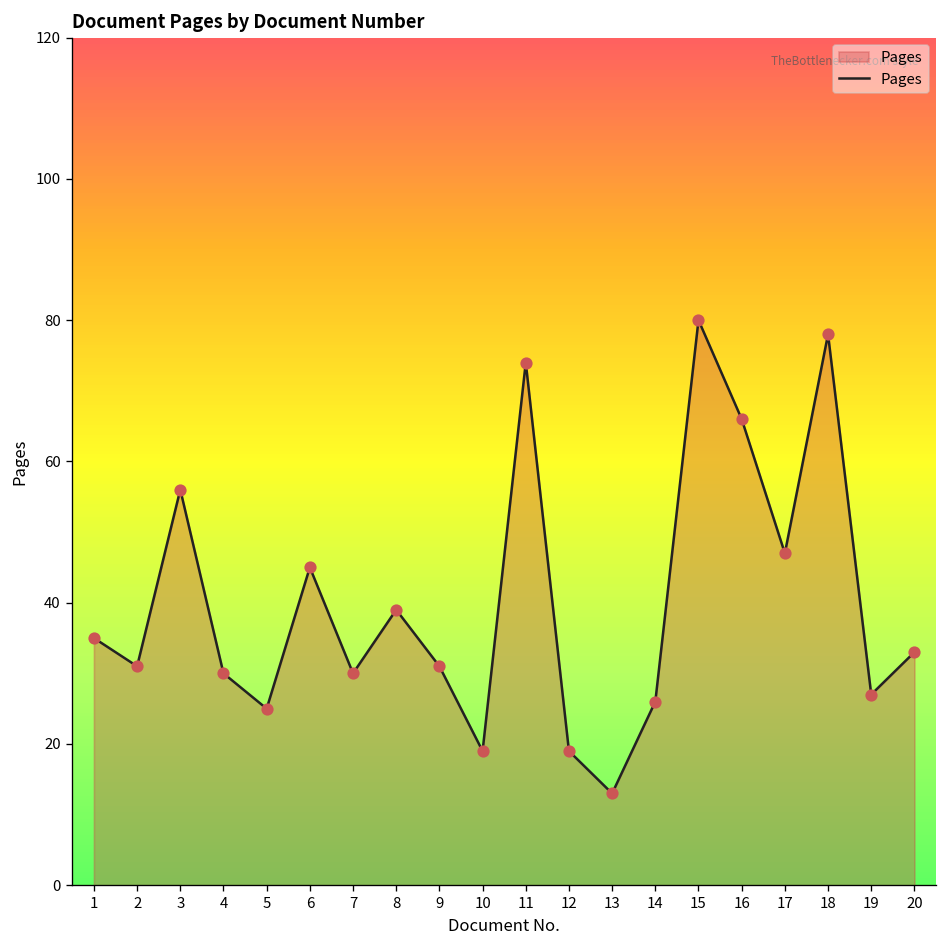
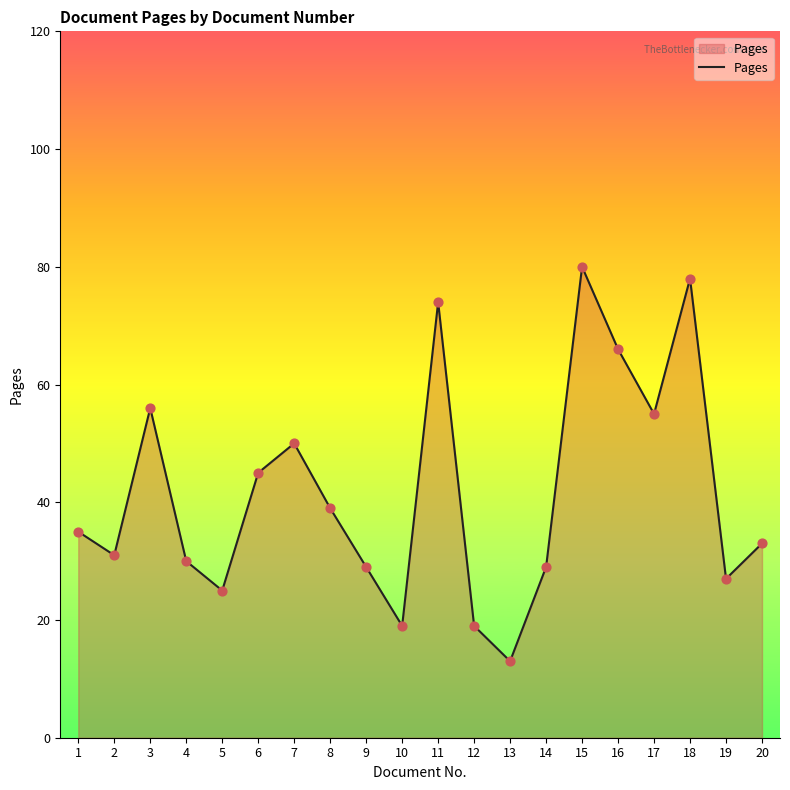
  {
    "1": 35,
    "2": 31,
    "3": 56,
    "4": 30,
    "5": 25,
    "6": 45,
-   "7": 30,
+   "7": 50,
    "8": 39,
-   "9": 31,
+   "9": 29,
    "10": 19,
    "11": 74,
    "12": 19,
    "13": 13,
-   "14": 26,
+   "14": 29,
    "15": 80,
    "16": 66,
-   "17": 47,
+   "17": 55,
    "18": 78,
    "19": 27,
    "20": 33
  }
